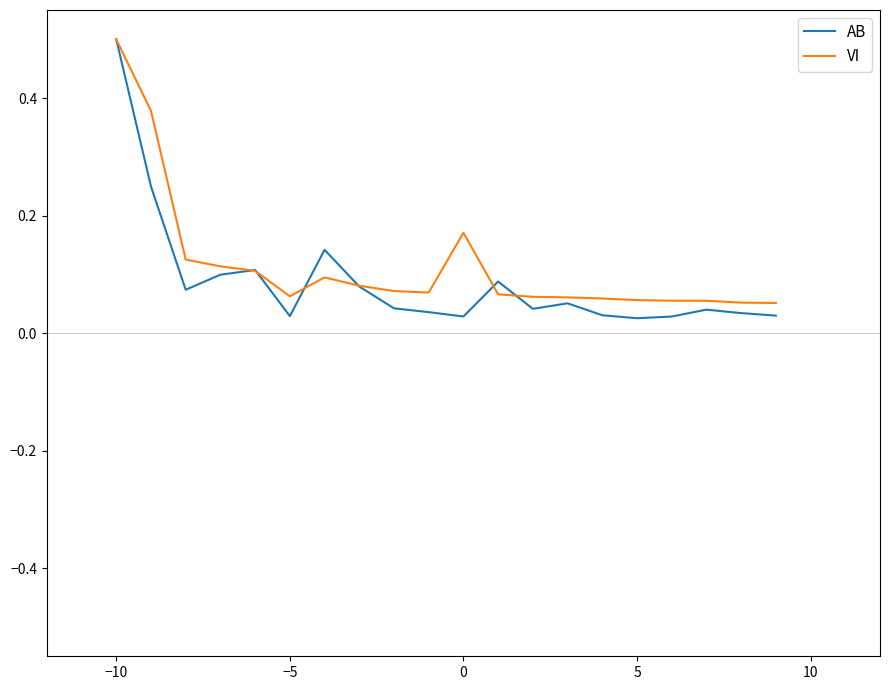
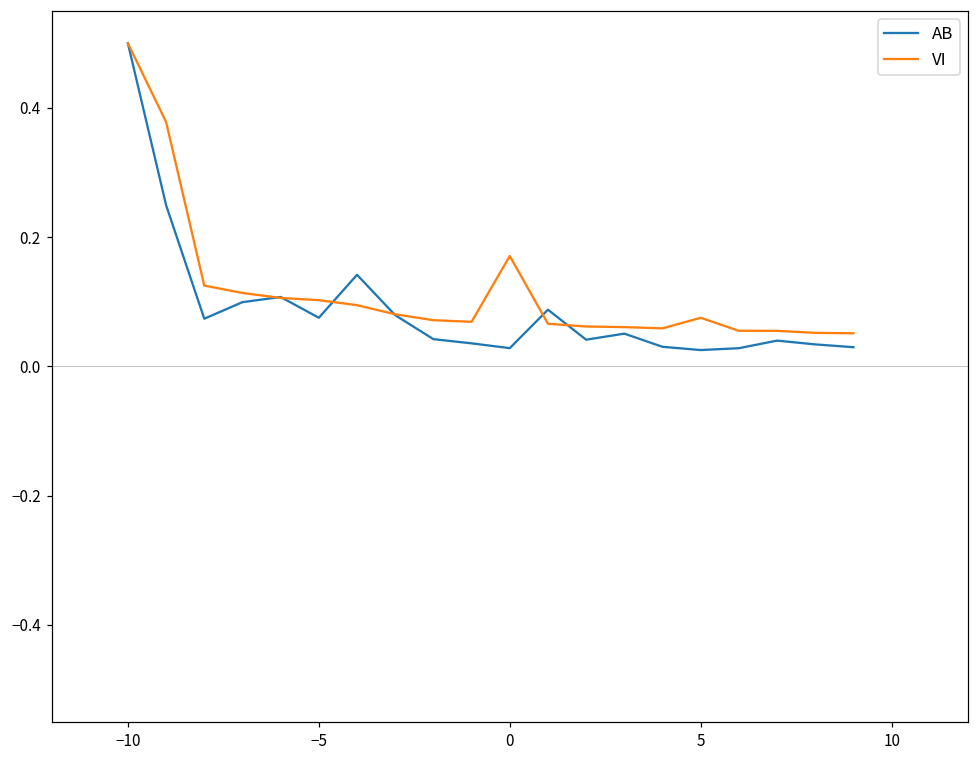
  {
    "AB": {
-     "−5": 0.03,
+     "−5": 0.08,
      "0": 0.03,
      "5": 0.03
    },
    "VI": {
-     "−5": 0.06,
+     "−5": 0.10,
      "0": 0.17,
-     "5": 0.06
+     "5": 0.08
    }
  }
